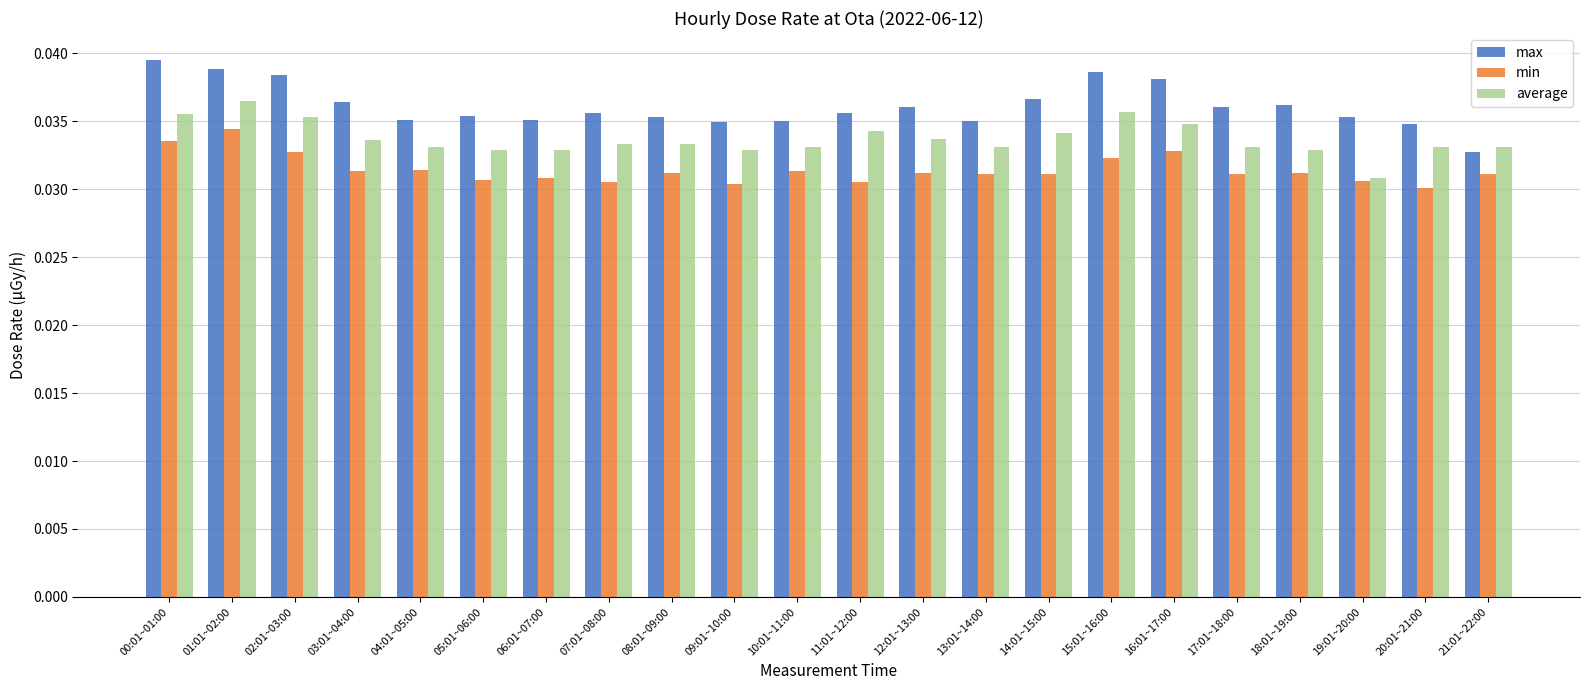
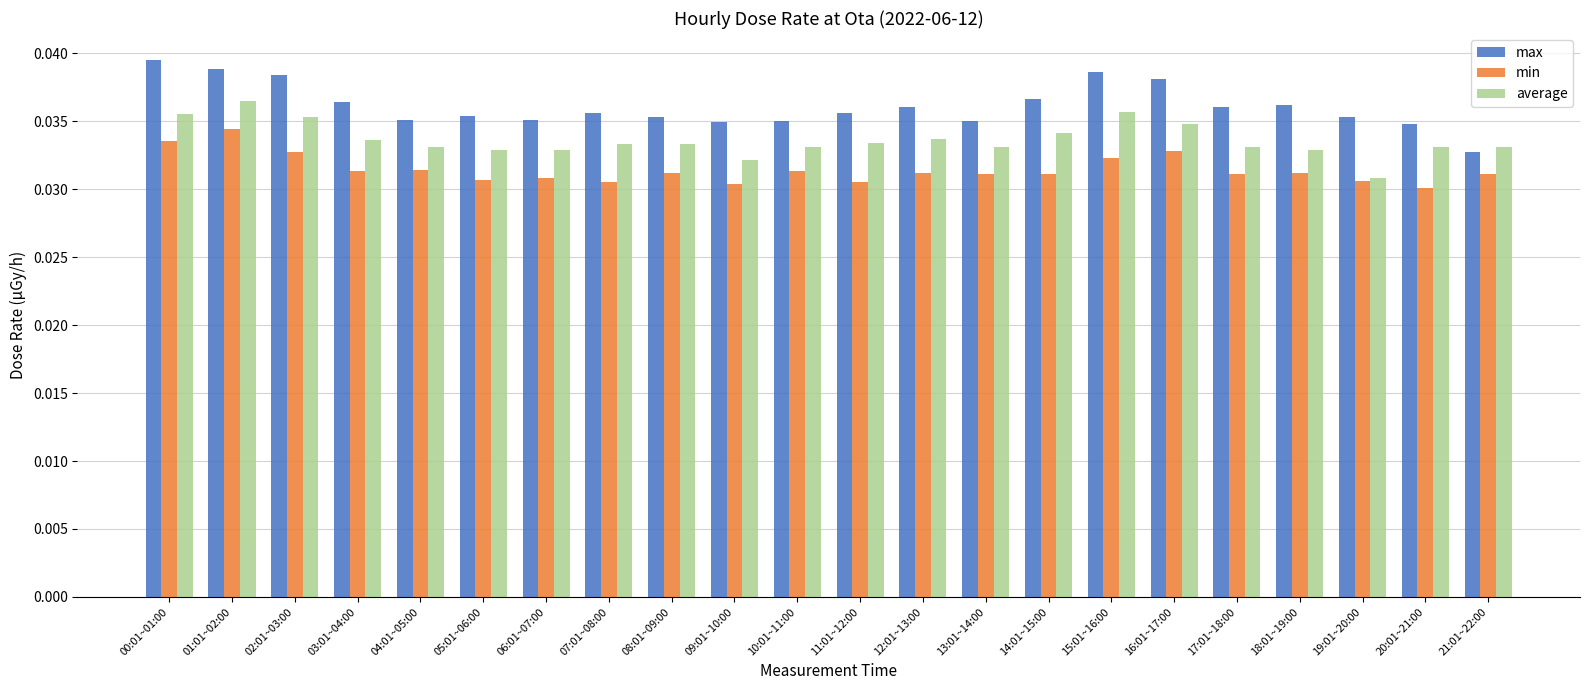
  {
    "max": {
      "00:01~01:00": 0.0395,
      "01:01~02:00": 0.0388,
      "02:01~03:00": 0.0384,
      "03:01~04:00": 0.0364,
      "04:01~05:00": 0.0351,
      "05:01~06:00": 0.0354,
      "06:01~07:00": 0.0351,
      "07:01~08:00": 0.0356,
      "08:01~09:00": 0.0353,
      "09:01~10:00": 0.0349,
      "10:01~11:00": 0.0350,
      "11:01~12:00": 0.0356,
      "12:01~13:00": 0.0360,
      "13:01~14:00": 0.0350,
      "14:01~15:00": 0.0366,
      "15:01~16:00": 0.0386,
      "16:01~17:00": 0.0381,
      "17:01~18:00": 0.0360,
      "18:01~19:00": 0.0362,
      "19:01~20:00": 0.0353,
      "20:01~21:00": 0.0348,
      "21:01~22:00": 0.0327
    },
    "min": {
      "00:01~01:00": 0.0335,
      "01:01~02:00": 0.0344,
      "02:01~03:00": 0.0327,
      "03:01~04:00": 0.0313,
      "04:01~05:00": 0.0314,
      "05:01~06:00": 0.0307,
      "06:01~07:00": 0.0308,
      "07:01~08:00": 0.0305,
      "08:01~09:00": 0.0312,
      "09:01~10:00": 0.0304,
      "10:01~11:00": 0.0313,
      "11:01~12:00": 0.0305,
      "12:01~13:00": 0.0312,
      "13:01~14:00": 0.0311,
      "14:01~15:00": 0.0311,
      "15:01~16:00": 0.0323,
      "16:01~17:00": 0.0328,
      "17:01~18:00": 0.0311,
      "18:01~19:00": 0.0312,
      "19:01~20:00": 0.0306,
      "20:01~21:00": 0.0301,
      "21:01~22:00": 0.0311
    },
    "average": {
      "00:01~01:00": 0.0355,
      "01:01~02:00": 0.0365,
      "02:01~03:00": 0.0353,
      "03:01~04:00": 0.0336,
      "04:01~05:00": 0.0331,
      "05:01~06:00": 0.0329,
      "06:01~07:00": 0.0329,
      "07:01~08:00": 0.0333,
      "08:01~09:00": 0.0333,
-     "09:01~10:00": 0.0329,
+     "09:01~10:00": 0.0321,
      "10:01~11:00": 0.0331,
-     "11:01~12:00": 0.0343,
+     "11:01~12:00": 0.0334,
      "12:01~13:00": 0.0337,
      "13:01~14:00": 0.0331,
      "14:01~15:00": 0.0341,
      "15:01~16:00": 0.0357,
      "16:01~17:00": 0.0348,
      "17:01~18:00": 0.0331,
      "18:01~19:00": 0.0329,
      "19:01~20:00": 0.0308,
      "20:01~21:00": 0.0331,
      "21:01~22:00": 0.0331
    }
  }
